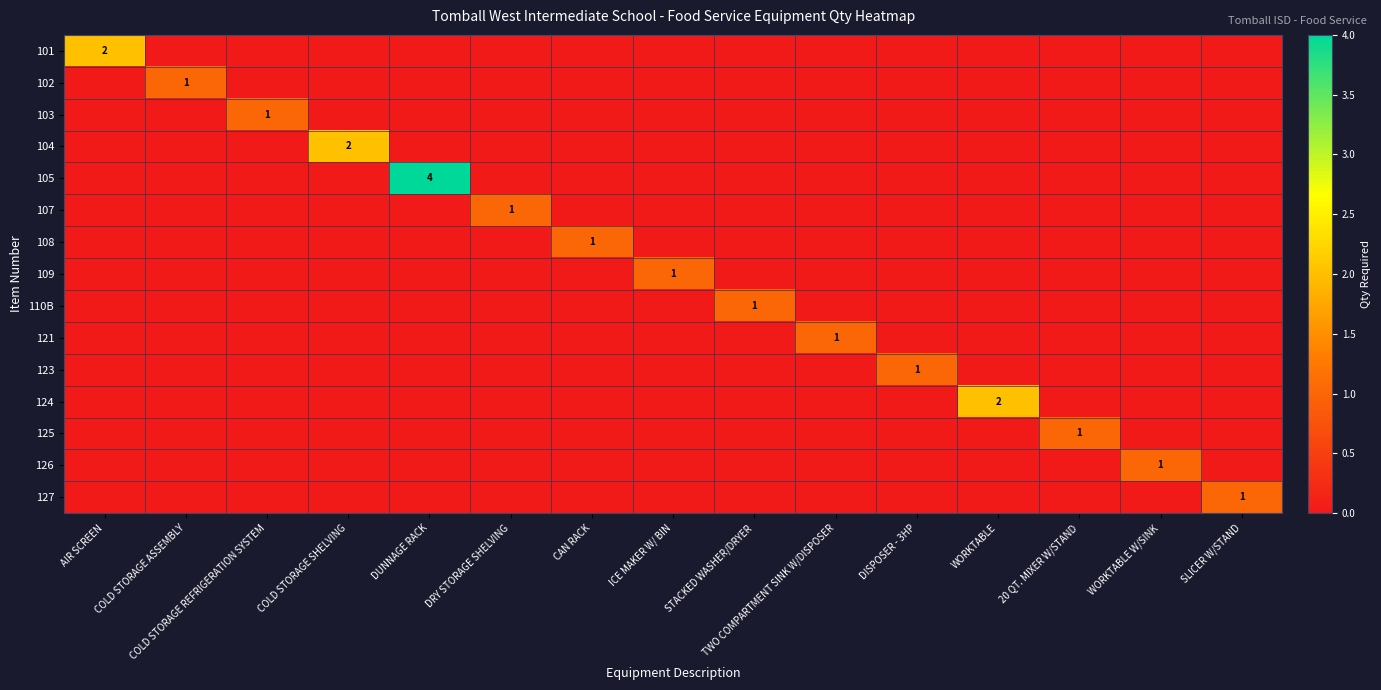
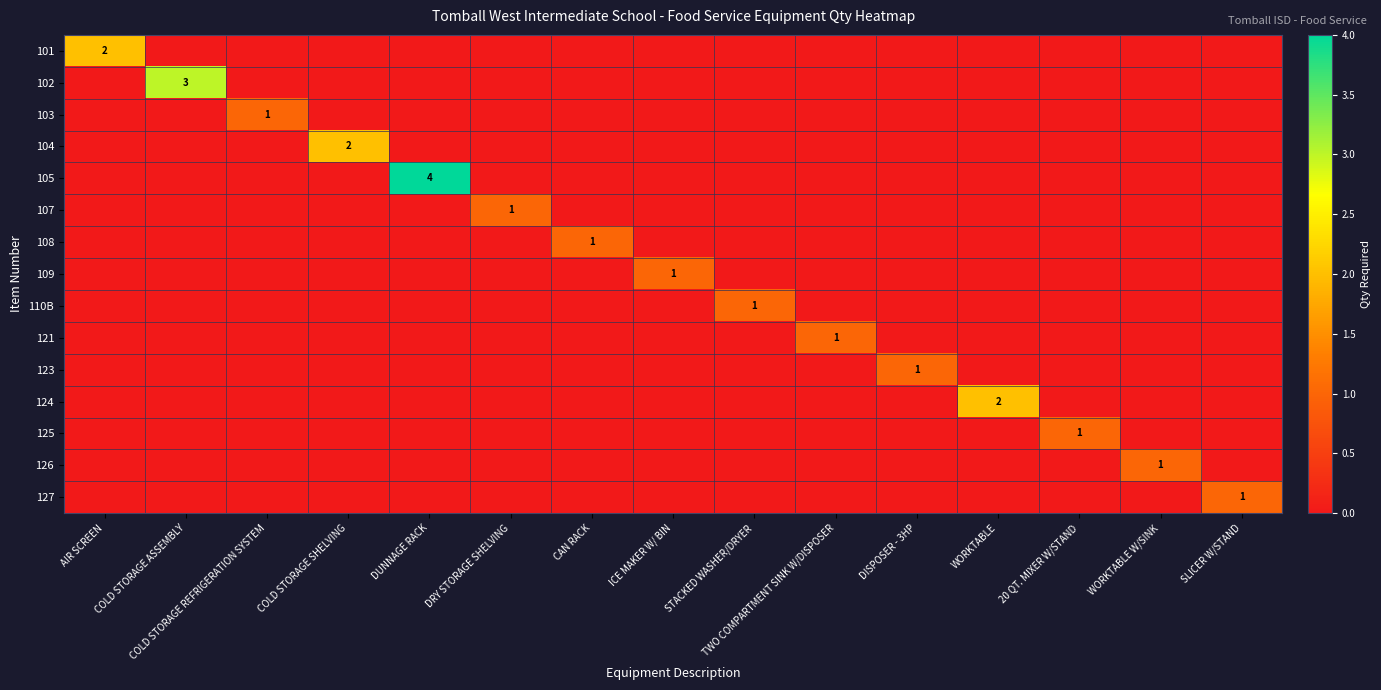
  {
    "101": {
      "AIR SCREEN": 2
    },
    "102": {
-     "COLD STORAGE ASSEMBLY": 1
+     "COLD STORAGE ASSEMBLY": 3
    },
    "103": {
      "COLD STORAGE REFRIGERATION SYSTEM": 1
    },
    "104": {
      "COLD STORAGE SHELVING": 2
    },
    "105": {
      "DUNNAGE RACK": 4
    },
    "107": {
      "DRY STORAGE SHELVING": 1
    },
    "108": {
      "CAN RACK": 1
    },
    "109": {
      "ICE MAKER W/ BIN": 1
    },
    "110B": {
      "STACKED WASHER/DRYER": 1
    },
    "121": {
      "TWO COMPARTMENT SINK W/DISPOSER": 1
    },
    "123": {
      "DISPOSER - 3HP": 1
    },
    "124": {
      "WORKTABLE": 2
    },
    "125": {
      "20 QT. MIXER W/STAND": 1
    },
    "126": {
      "WORKTABLE W/SINK": 1
    },
    "127": {
      "SLICER W/STAND": 1
    }
  }
